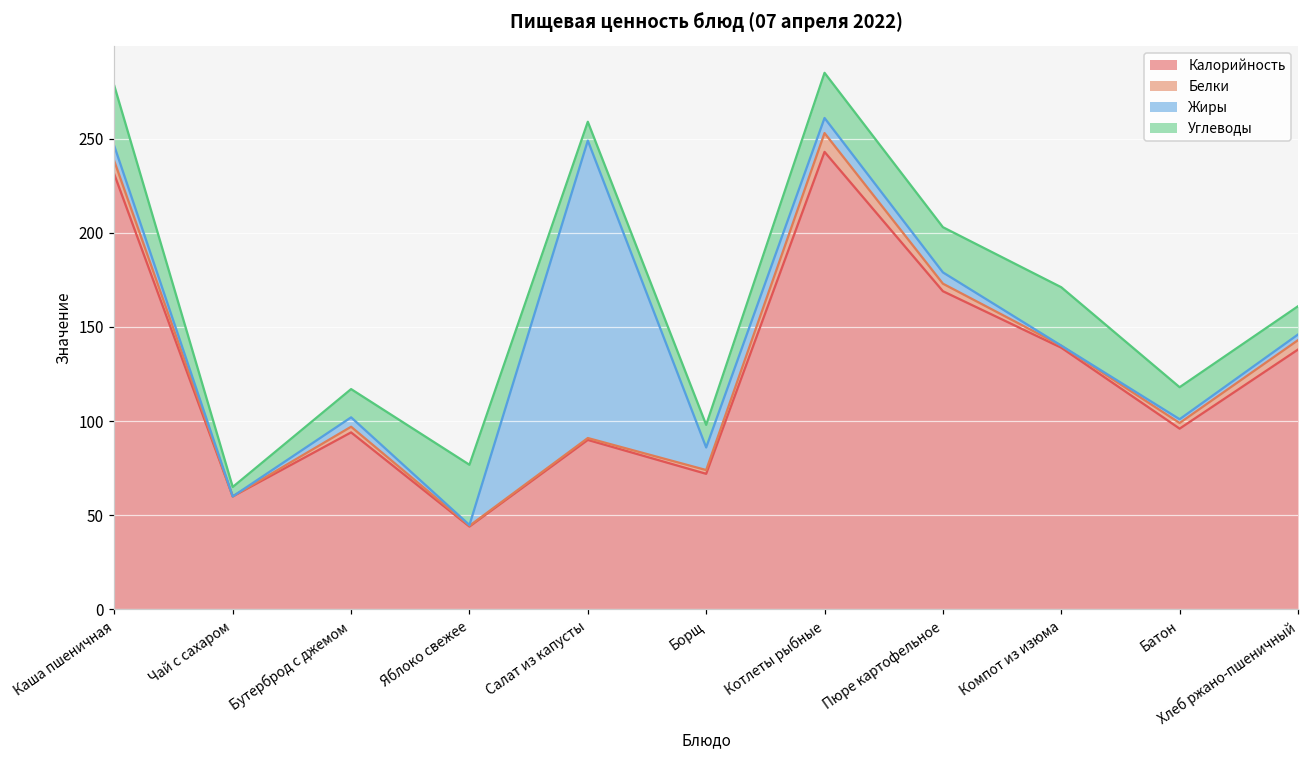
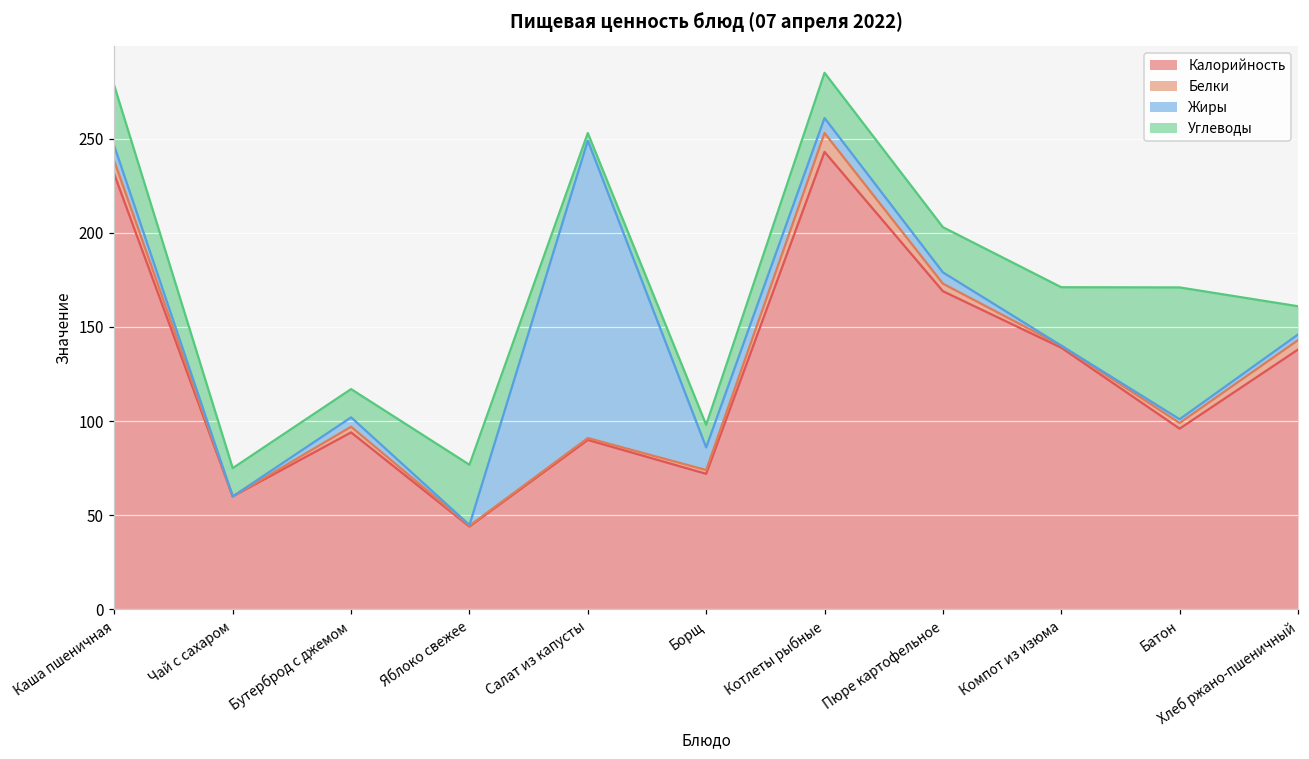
  {
    "Жиры": {
      "Каша пшеничная": 8,
      "Бутерброд с джемом": 5,
      "Салат из капусты": 158,
      "Борщ": 12,
      "Котлеты рыбные": 8,
      "Пюре картофельное": 6,
      "Батон": 2,
      "Хлеб ржано-пшеничный": 3
    },
    "Углеводы": {
      "Каша пшеничная": 32,
-     "Чай с сахаром": 5,
+     "Чай с сахаром": 15,
      "Бутерброд с джемом": 15,
      "Яблоко свежее": 32,
-     "Салат из капусты": 10,
+     "Салат из капусты": 4,
      "Борщ": 12,
      "Котлеты рыбные": 24,
      "Пюре картофельное": 24,
      "Компот из изюма": 31,
-     "Батон": 17,
+     "Батон": 70,
      "Хлеб ржано-пшеничный": 15
    }
  }
